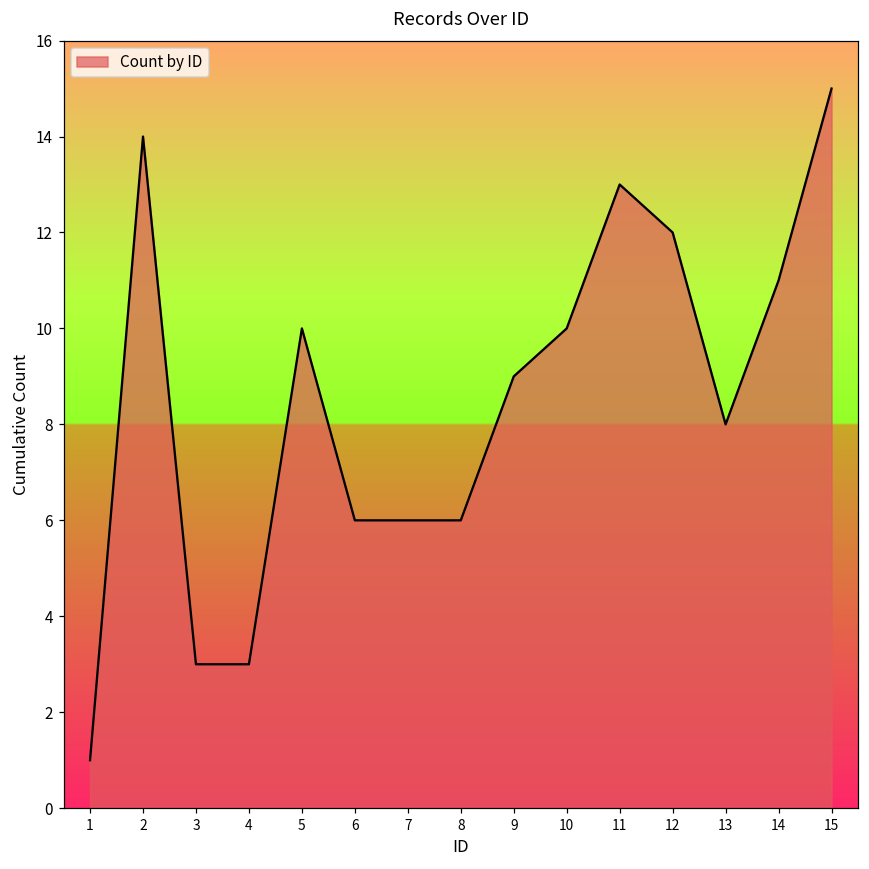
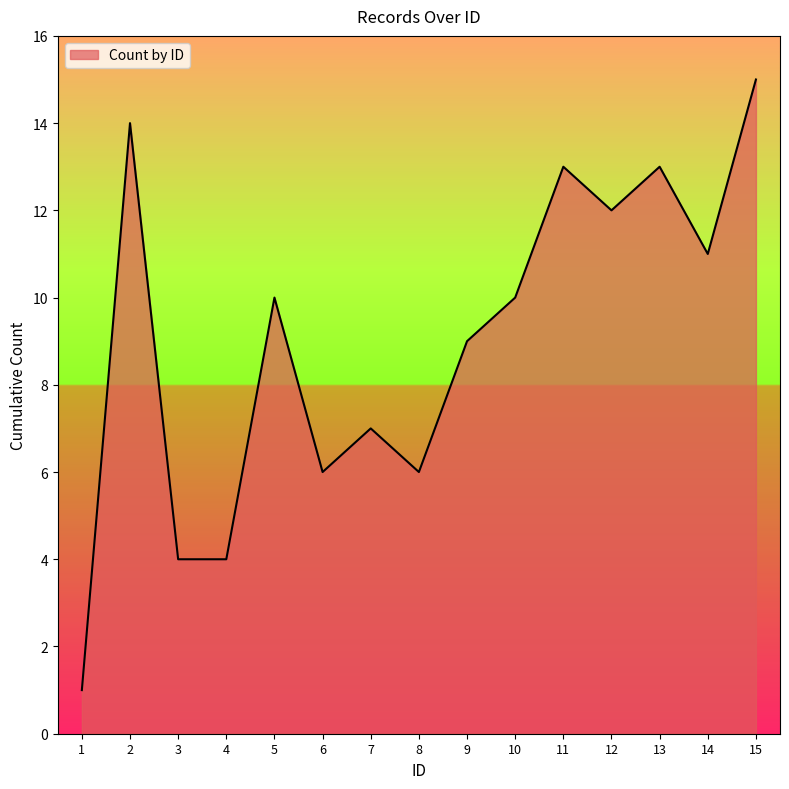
  {
    "1": 1,
    "2": 14,
-   "3": 3,
-   "4": 3,
+   "3": 4,
+   "4": 4,
    "5": 10,
    "6": 6,
-   "7": 6,
+   "7": 7,
    "8": 6,
    "9": 9,
    "10": 10,
    "11": 13,
    "12": 12,
-   "13": 8,
+   "13": 13,
    "14": 11,
    "15": 15
  }
